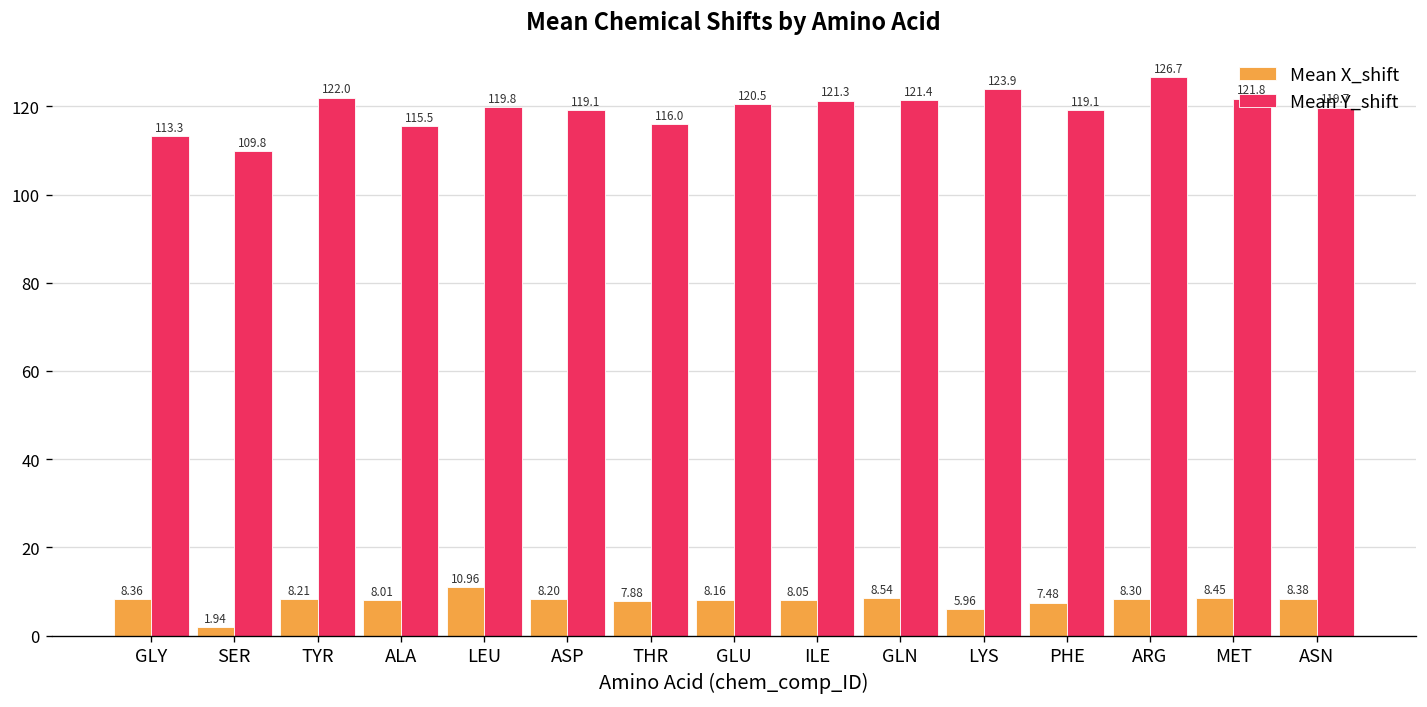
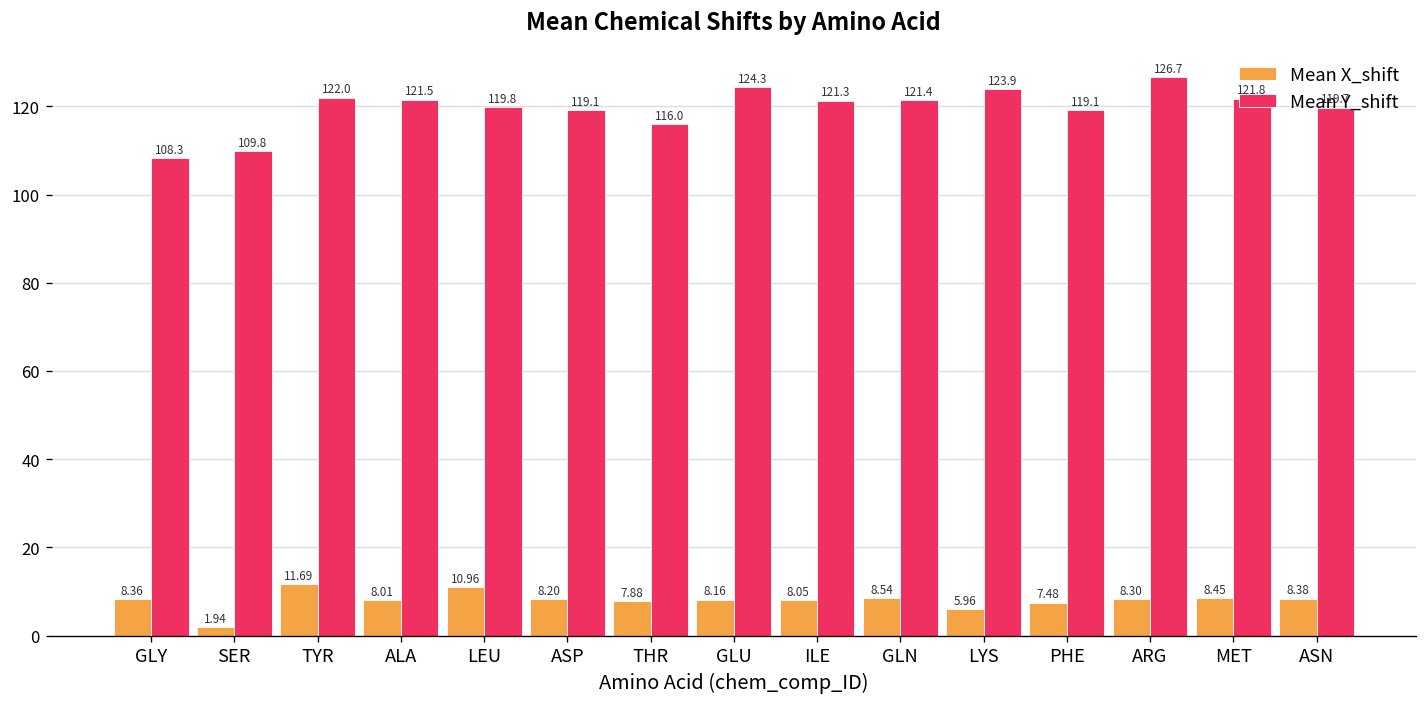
  {
    "Mean X_shift": {
      "GLY": 8.36,
      "SER": 1.94,
-     "TYR": 8.21,
+     "TYR": 11.69,
      "ALA": 8.01,
      "LEU": 10.96,
      "ASP": 8.20,
      "THR": 7.88,
      "GLU": 8.16,
      "ILE": 8.05,
      "GLN": 8.54,
      "LYS": 5.96,
      "PHE": 7.48,
      "ARG": 8.30,
      "MET": 8.45,
      "ASN": 8.38
    },
    "Mean Y_shift": {
-     "GLY": 113.3,
+     "GLY": 108.3,
      "SER": 109.8,
      "TYR": 122.0,
-     "ALA": 115.5,
+     "ALA": 121.5,
      "LEU": 119.8,
      "ASP": 119.1,
      "THR": 116.0,
-     "GLU": 120.5,
+     "GLU": 124.3,
      "ILE": 121.3,
      "GLN": 121.4,
      "LYS": 123.9,
      "PHE": 119.1,
      "ARG": 126.7,
      "MET": 121.8,
      "ASN": 119.7
    }
  }
